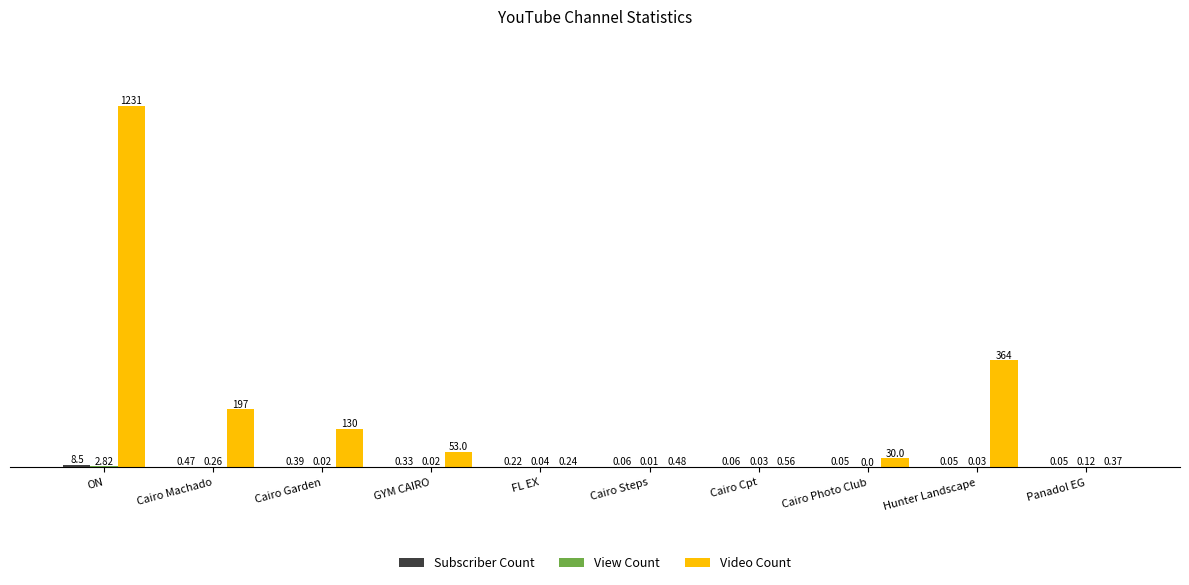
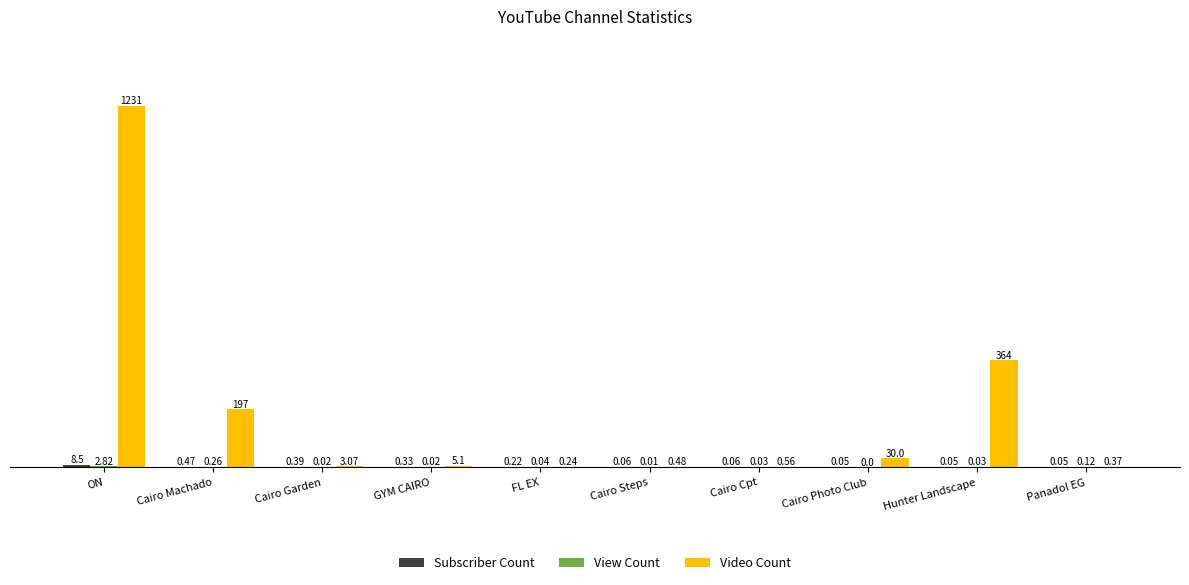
  {
    "Subscriber Count": {
      "ON": 8.5,
      "Cairo Machado": 0.47,
      "Cairo Garden": 0.39,
      "GYM CAIRO": 0.33,
      "FL EX": 0.22,
      "Cairo Steps": 0.06,
      "Cairo Cpt": 0.06,
      "Cairo Photo Club": 0.05,
      "Hunter Landscape": 0.05,
      "Panadol EG": 0.05
    },
    "View Count": {
      "ON": 2.82,
      "Cairo Machado": 0.26,
      "Cairo Garden": 0.02,
      "GYM CAIRO": 0.02,
      "FL EX": 0.04,
      "Cairo Steps": 0.01,
      "Cairo Cpt": 0.03,
      "Cairo Photo Club": 0.0,
      "Hunter Landscape": 0.03,
      "Panadol EG": 0.12
    },
    "Video Count": {
      "ON": 1231,
      "Cairo Machado": 197,
-     "Cairo Garden": 130,
-     "GYM CAIRO": 53.0,
+     "Cairo Garden": 3.07,
+     "GYM CAIRO": 5.1,
      "FL EX": 0.24,
      "Cairo Steps": 0.48,
      "Cairo Cpt": 0.56,
      "Cairo Photo Club": 30.0,
      "Hunter Landscape": 364,
      "Panadol EG": 0.37
    }
  }
